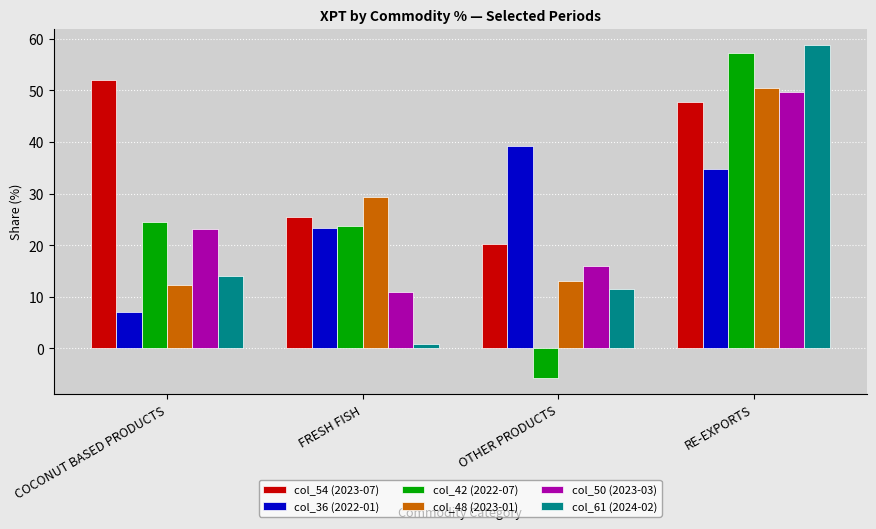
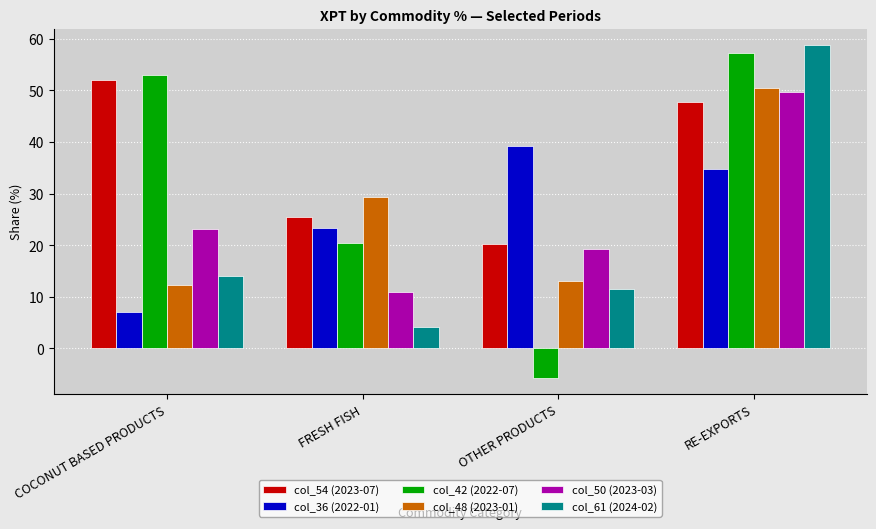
  {
    "col_54 (2023-07)": {
      "COCONUT BASED PRODUCTS": 52,
      "FRESH FISH": 25,
      "OTHER PRODUCTS": 20,
      "RE-EXPORTS": 48
    },
    "col_36 (2022-01)": {
      "COCONUT BASED PRODUCTS": 7,
      "FRESH FISH": 23,
      "OTHER PRODUCTS": 39,
      "RE-EXPORTS": 35
    },
    "col_42 (2022-07)": {
-     "COCONUT BASED PRODUCTS": 25,
-     "FRESH FISH": 24,
+     "COCONUT BASED PRODUCTS": 53,
+     "FRESH FISH": 20,
      "OTHER PRODUCTS": -6,
      "RE-EXPORTS": 57
    },
    "col_48 (2023-01)": {
      "COCONUT BASED PRODUCTS": 12,
      "FRESH FISH": 29,
      "OTHER PRODUCTS": 13,
      "RE-EXPORTS": 50
    },
    "col_50 (2023-03)": {
      "COCONUT BASED PRODUCTS": 23,
      "FRESH FISH": 11,
-     "OTHER PRODUCTS": 16,
+     "OTHER PRODUCTS": 19,
      "RE-EXPORTS": 50
    },
    "col_61 (2024-02)": {
      "COCONUT BASED PRODUCTS": 14,
-     "FRESH FISH": 1,
+     "FRESH FISH": 4,
      "OTHER PRODUCTS": 11,
      "RE-EXPORTS": 59
    }
  }
